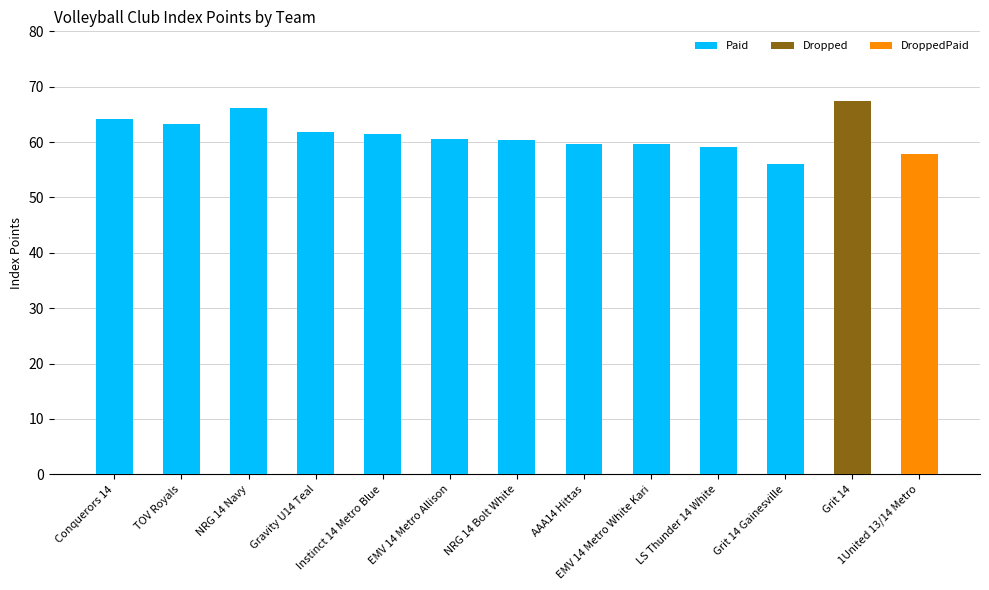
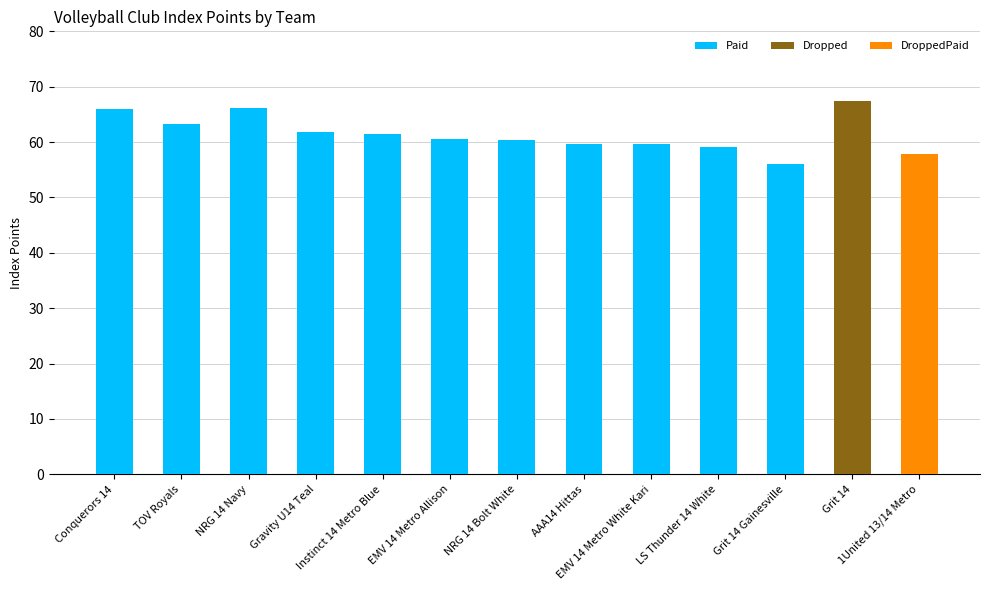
  {
    "Paid": {
-     "Conquerors 14": 64,
+     "Conquerors 14": 66,
      "TOV Royals": 63,
      "NRG 14 Navy": 66,
      "Gravity U14 Teal": 62,
      "Instinct 14 Metro Blue": 61,
      "EMV 14 Metro Allison": 60,
      "NRG 14 Bolt White": 60,
      "AAA14 Hittas": 60,
      "EMV 14 Metro White Kari": 60,
      "LS Thunder 14 White": 59,
      "Grit 14 Gainesville": 56
    },
    "Dropped": {
      "Grit 14": 67
    },
    "DroppedPaid": {
      "1United 13/14 Metro": 58
    }
  }
